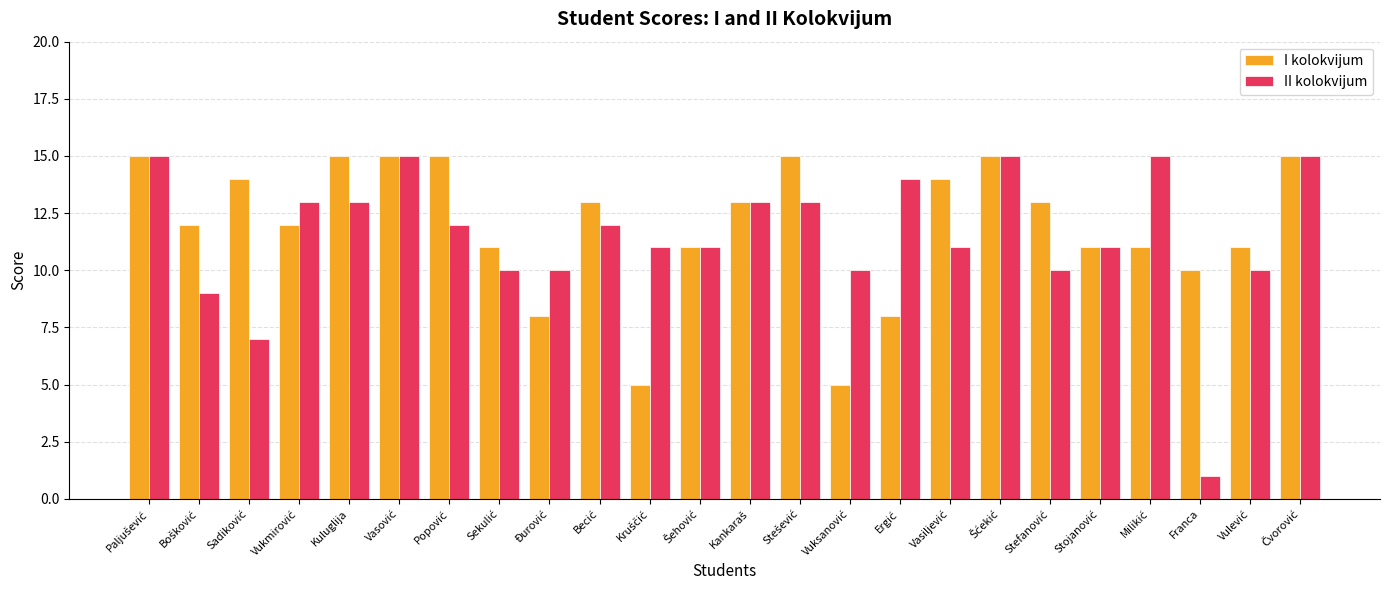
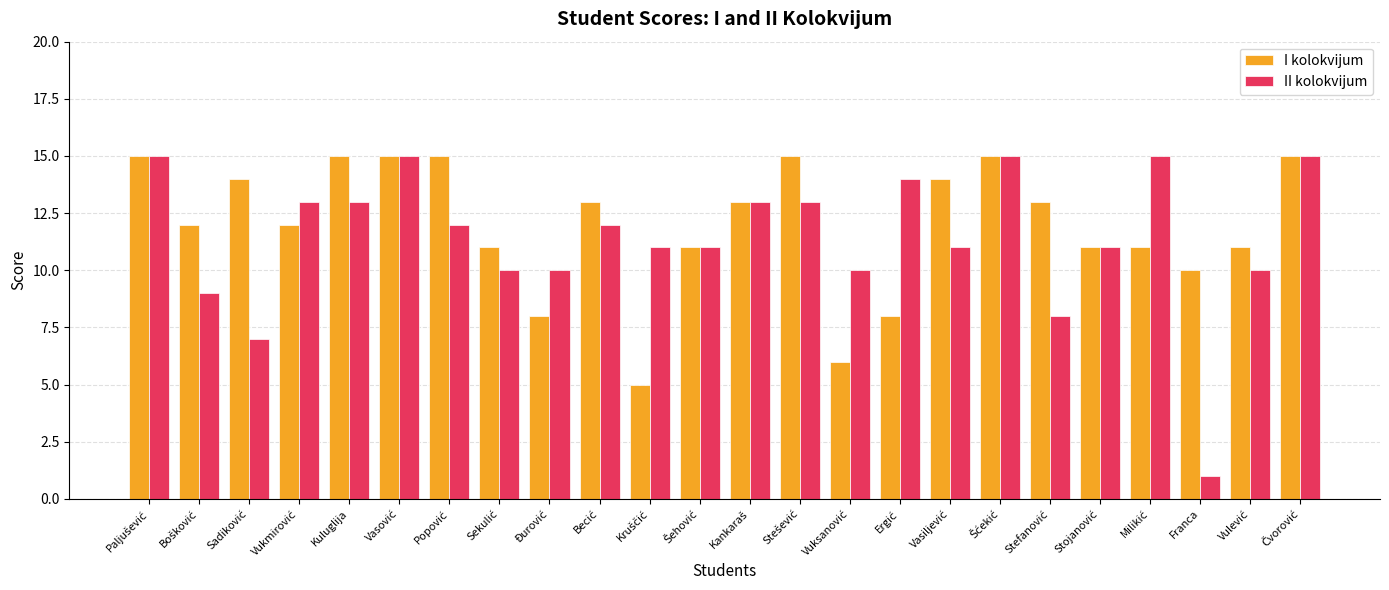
  {
    "I kolokvijum": {
      "Paljušević": 15,
      "Bošković": 12,
      "Sadiković": 14,
      "Vukmirović": 12,
      "Kuluglija": 15,
      "Vasović": 15,
      "Popović": 15,
      "Sekulić": 11,
      "Đurović": 8,
      "Becić": 13,
      "Kruščić": 5,
      "Šehović": 11,
      "Kankaraš": 13,
      "Stešević": 15,
-     "Vuksanović": 5,
+     "Vuksanović": 6,
      "Ergić": 8,
      "Vasiljević": 14,
      "Šćekić": 15,
      "Stefanović": 13,
      "Stojanović": 11,
      "Milikić": 11,
      "Franca": 10,
      "Vulević": 11,
      "Čvorović": 15
    },
    "II kolokvijum": {
      "Paljušević": 15,
      "Bošković": 9,
      "Sadiković": 7,
      "Vukmirović": 13,
      "Kuluglija": 13,
      "Vasović": 15,
      "Popović": 12,
      "Sekulić": 10,
      "Đurović": 10,
      "Becić": 12,
      "Kruščić": 11,
      "Šehović": 11,
      "Kankaraš": 13,
      "Stešević": 13,
      "Vuksanović": 10,
      "Ergić": 14,
      "Vasiljević": 11,
      "Šćekić": 15,
-     "Stefanović": 10,
+     "Stefanović": 8,
      "Stojanović": 11,
      "Milikić": 15,
      "Franca": 1,
      "Vulević": 10,
      "Čvorović": 15
    }
  }
